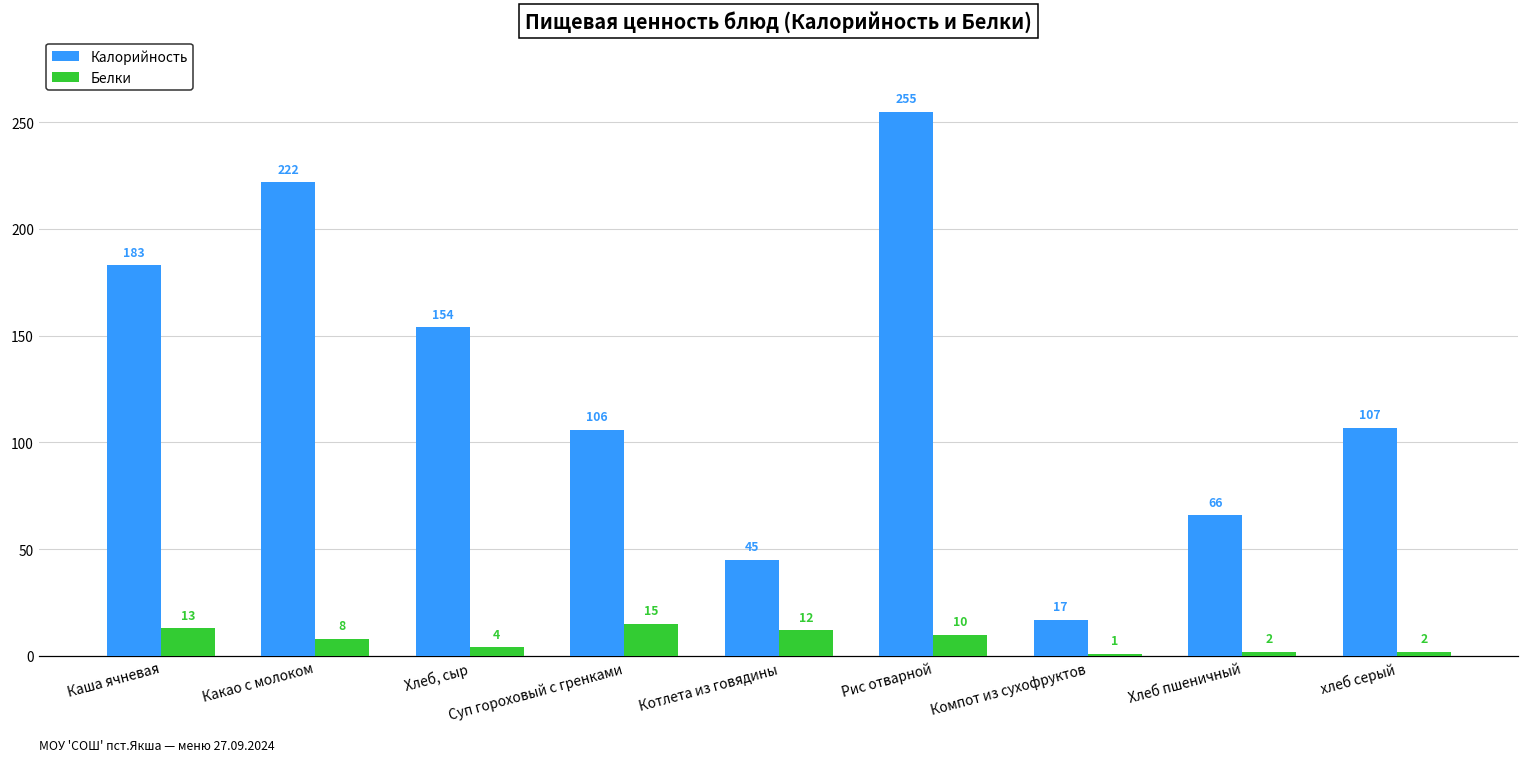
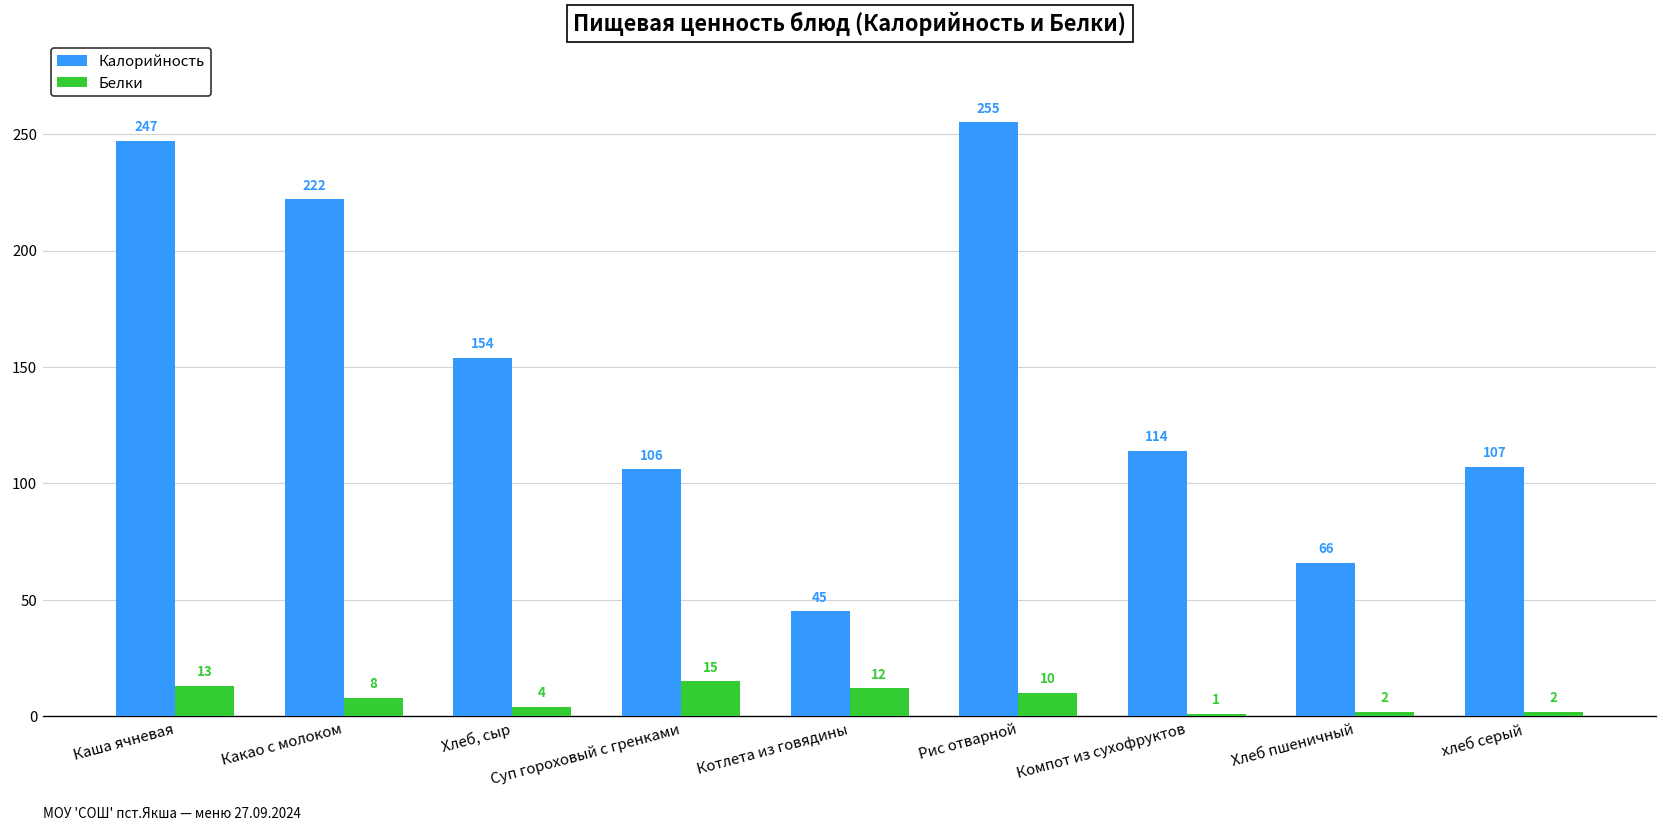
  {
    "Калорийность": {
-     "Каша ячневая": 183,
+     "Каша ячневая": 247,
      "Какао с молоком": 222,
      "Хлеб, сыр": 154,
      "Суп гороховый с гренками": 106,
      "Котлета из говядины": 45,
      "Рис отварной": 255,
-     "Компот из сухофруктов": 17,
+     "Компот из сухофруктов": 114,
      "Хлеб пшеничный": 66,
      "хлеб серый": 107
    },
    "Белки": {
      "Каша ячневая": 13,
      "Какао с молоком": 8,
      "Хлеб, сыр": 4,
      "Суп гороховый с гренками": 15,
      "Котлета из говядины": 12,
      "Рис отварной": 10,
      "Компот из сухофруктов": 1,
      "Хлеб пшеничный": 2,
      "хлеб серый": 2
    }
  }
